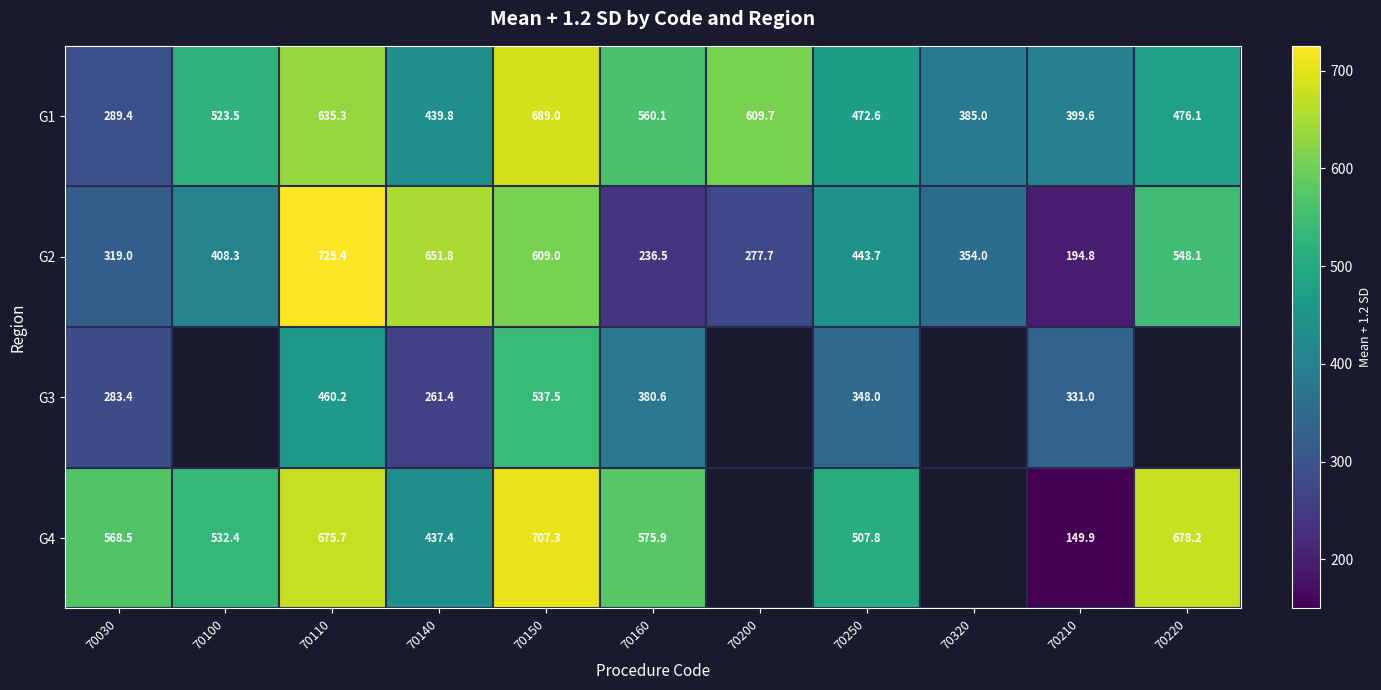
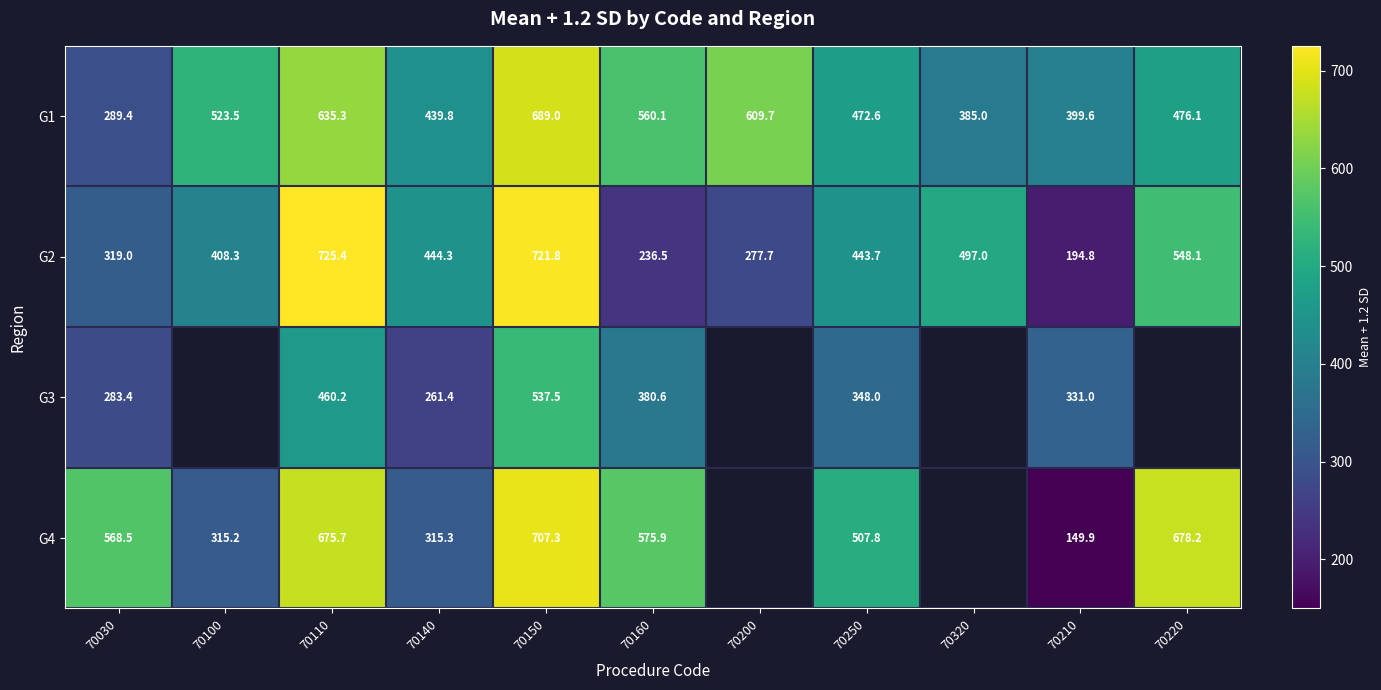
  {
    "G1": {
      "70030": 289.4,
      "70100": 523.5,
      "70110": 635.3,
      "70140": 439.8,
      "70150": 689.0,
      "70160": 560.1,
      "70200": 609.7,
      "70250": 472.6,
      "70320": 385.0,
      "70210": 399.6,
      "70220": 476.1
    },
    "G2": {
      "70030": 319.0,
      "70100": 408.3,
      "70110": 725.4,
-     "70140": 651.8,
-     "70150": 609.0,
+     "70140": 444.3,
+     "70150": 721.8,
      "70160": 236.5,
      "70200": 277.7,
      "70250": 443.7,
-     "70320": 354.0,
+     "70320": 497.0,
      "70210": 194.8,
      "70220": 548.1
    },
    "G3": {
      "70030": 283.4,
      "70110": 460.2,
      "70140": 261.4,
      "70150": 537.5,
      "70160": 380.6,
      "70250": 348.0,
      "70210": 331.0
    },
    "G4": {
      "70030": 568.5,
-     "70100": 532.4,
+     "70100": 315.2,
      "70110": 675.7,
-     "70140": 437.4,
+     "70140": 315.3,
      "70150": 707.3,
      "70160": 575.9,
      "70250": 507.8,
      "70210": 149.9,
      "70220": 678.2
    }
  }
